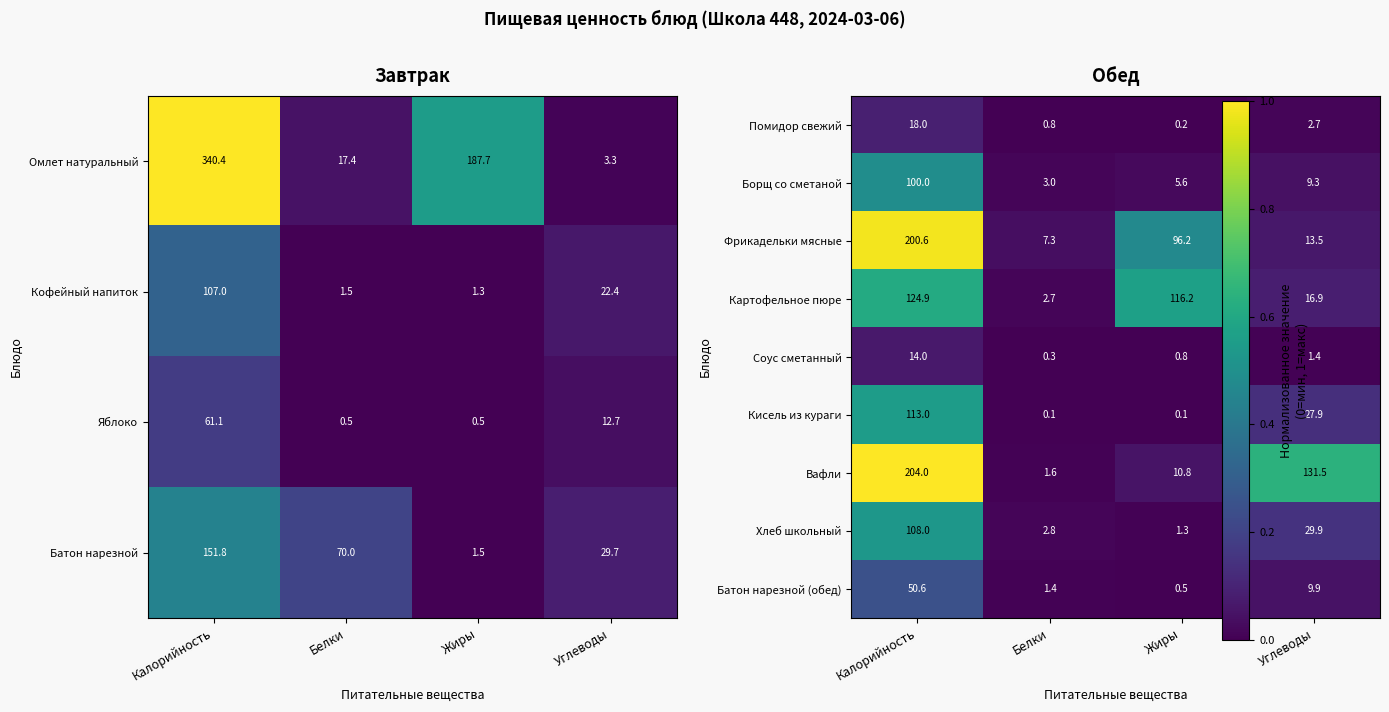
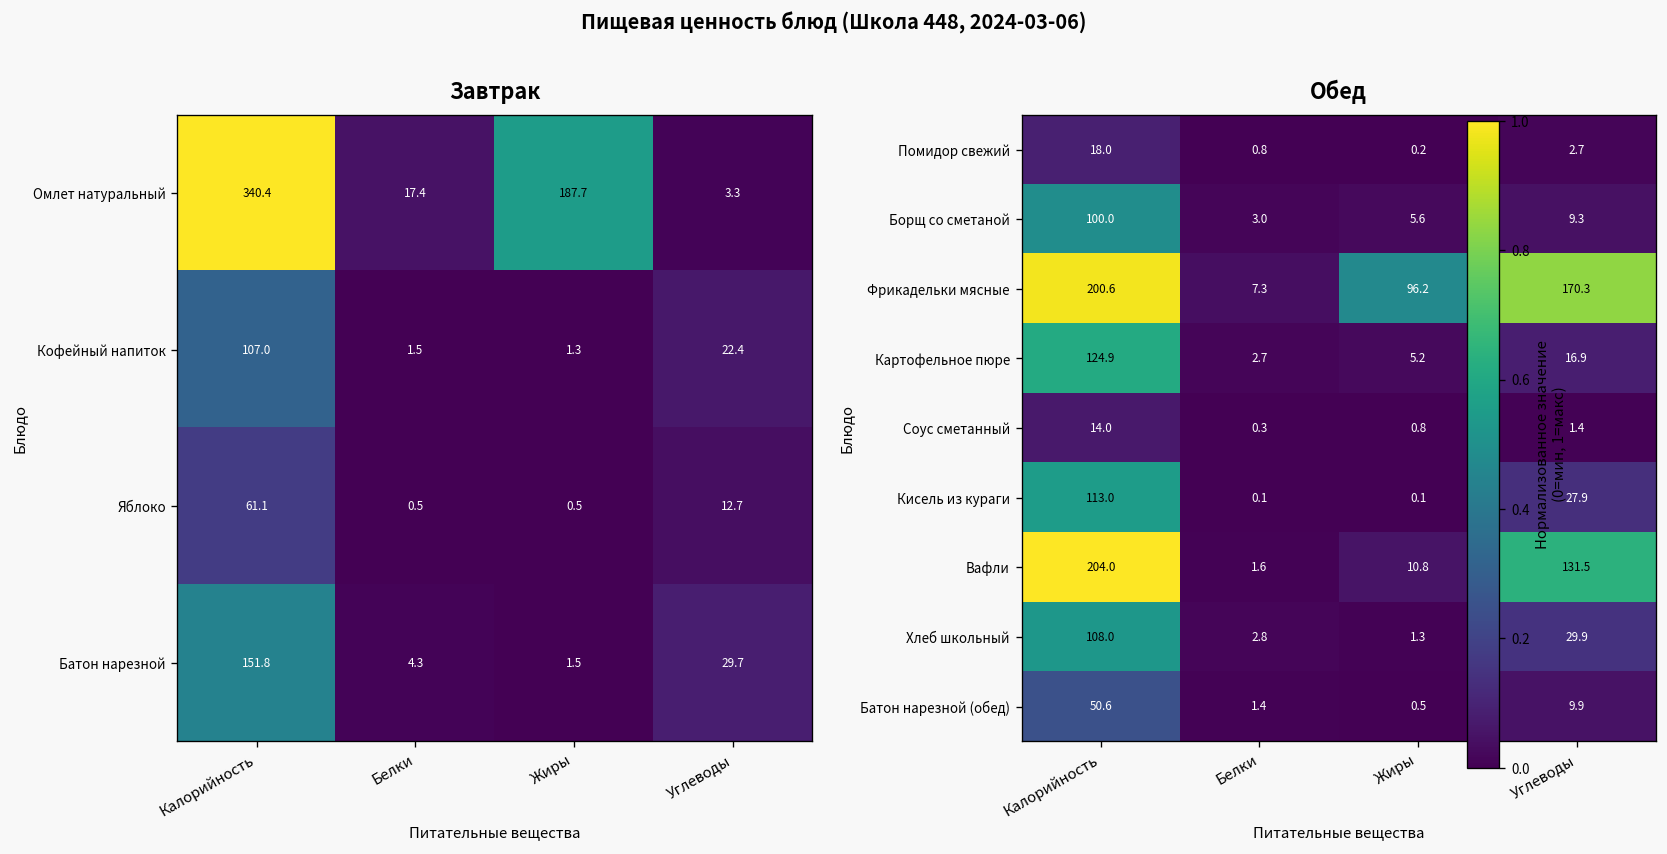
  {
    "Завтрак": {
      "Омлет натуральный": {
        "Калорийность": 340.4,
        "Белки": 17.4,
        "Жиры": 187.7,
        "Углеводы": 3.3
      },
      "Кофейный напиток": {
        "Калорийность": 107.0,
        "Белки": 1.5,
        "Жиры": 1.3,
        "Углеводы": 22.4
      },
      "Яблоко": {
        "Калорийность": 61.1,
        "Белки": 0.5,
        "Жиры": 0.5,
        "Углеводы": 12.7
      },
      "Батон нарезной": {
        "Калорийность": 151.8,
-       "Белки": 70.0,
+       "Белки": 4.3,
        "Жиры": 1.5,
        "Углеводы": 29.7
      }
    },
    "Обед": {
      "Помидор свежий": {
        "Калорийность": 18.0,
        "Белки": 0.8,
        "Жиры": 0.2,
        "Углеводы": 2.7
      },
      "Борщ со сметаной": {
        "Калорийность": 100.0,
        "Белки": 3.0,
        "Жиры": 5.6,
        "Углеводы": 9.3
      },
      "Фрикадельки мясные": {
        "Калорийность": 200.6,
        "Белки": 7.3,
        "Жиры": 96.2,
-       "Углеводы": 13.5
+       "Углеводы": 170.3
      },
      "Картофельное пюре": {
        "Калорийность": 124.9,
        "Белки": 2.7,
-       "Жиры": 116.2,
+       "Жиры": 5.2,
        "Углеводы": 16.9
      },
      "Соус сметанный": {
        "Калорийность": 14.0,
        "Белки": 0.3,
        "Жиры": 0.8,
        "Углеводы": 1.4
      },
      "Кисель из кураги": {
        "Калорийность": 113.0,
        "Белки": 0.1,
        "Жиры": 0.1,
        "Углеводы": 27.9
      },
      "Вафли": {
        "Калорийность": 204.0,
        "Белки": 1.6,
        "Жиры": 10.8,
        "Углеводы": 131.5
      },
      "Хлеб школьный": {
        "Калорийность": 108.0,
        "Белки": 2.8,
        "Жиры": 1.3,
        "Углеводы": 29.9
      },
      "Батон нарезной (обед)": {
        "Калорийность": 50.6,
        "Белки": 1.4,
        "Жиры": 0.5,
        "Углеводы": 9.9
      }
    }
  }
